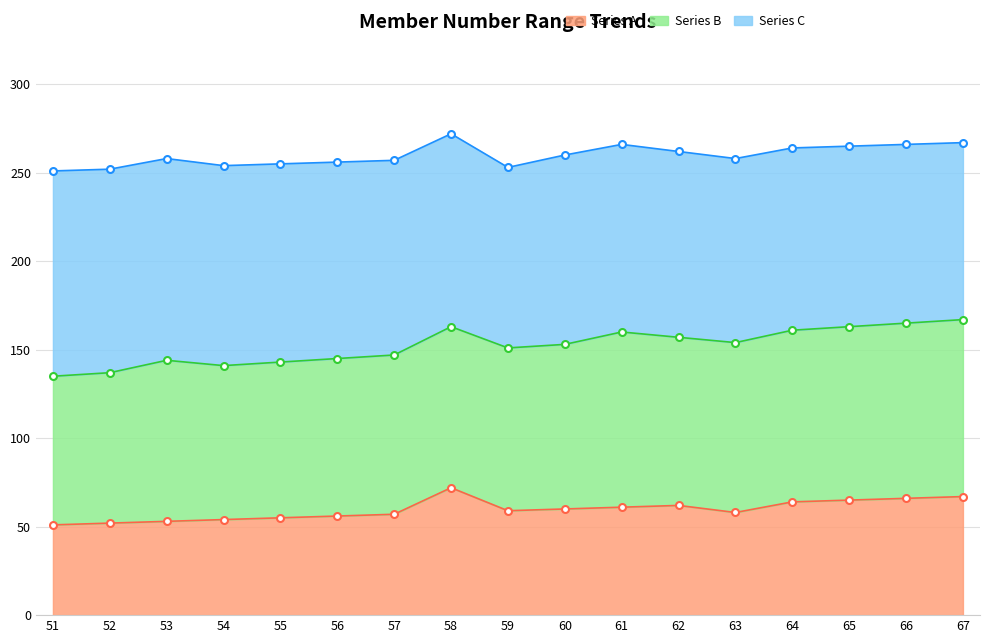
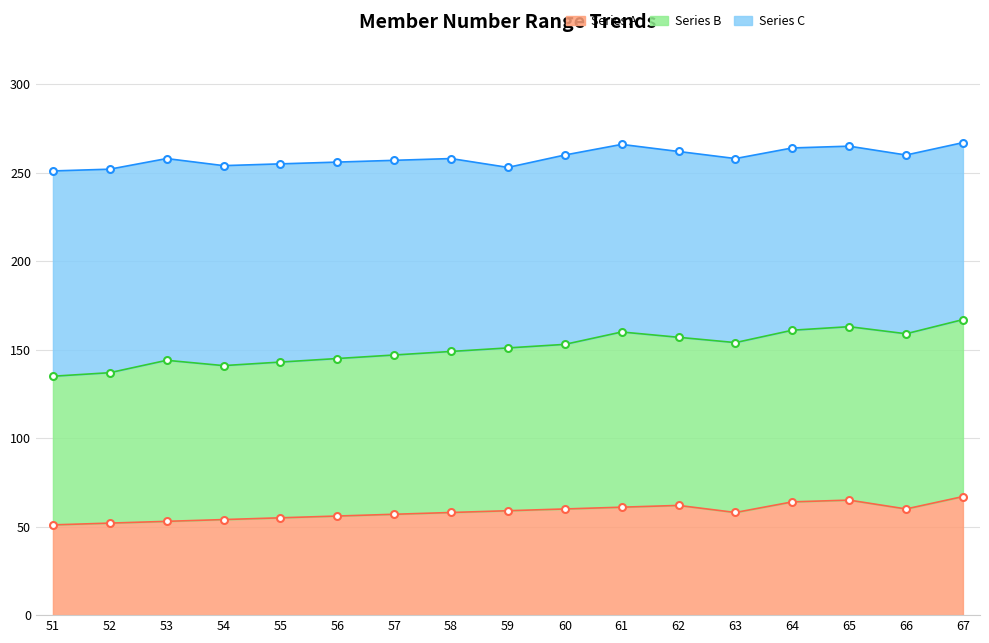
  {
    "Series A": {
      "51": 51,
      "52": 52,
      "53": 53,
      "54": 54,
      "55": 55,
      "56": 56,
      "57": 57,
-     "58": 72,
+     "58": 58,
      "59": 59,
      "60": 60,
      "61": 61,
      "62": 62,
      "63": 58,
      "64": 64,
      "65": 65,
-     "66": 66,
+     "66": 60,
      "67": 67
    },
    "Series B": {
      "51": 84,
      "52": 85,
      "53": 91,
      "54": 87,
      "55": 88,
      "56": 89,
      "57": 90,
      "58": 91,
      "59": 92,
      "60": 93,
      "61": 99,
      "62": 95,
      "63": 96,
      "64": 97,
      "65": 98,
      "66": 99,
      "67": 100
    },
    "Series C": {
      "51": 116,
      "52": 115,
      "53": 114,
      "54": 113,
      "55": 112,
      "56": 111,
      "57": 110,
      "58": 109,
      "59": 102,
      "60": 107,
      "61": 106,
      "62": 105,
      "63": 104,
      "64": 103,
      "65": 102,
      "66": 101,
      "67": 100
    }
  }
